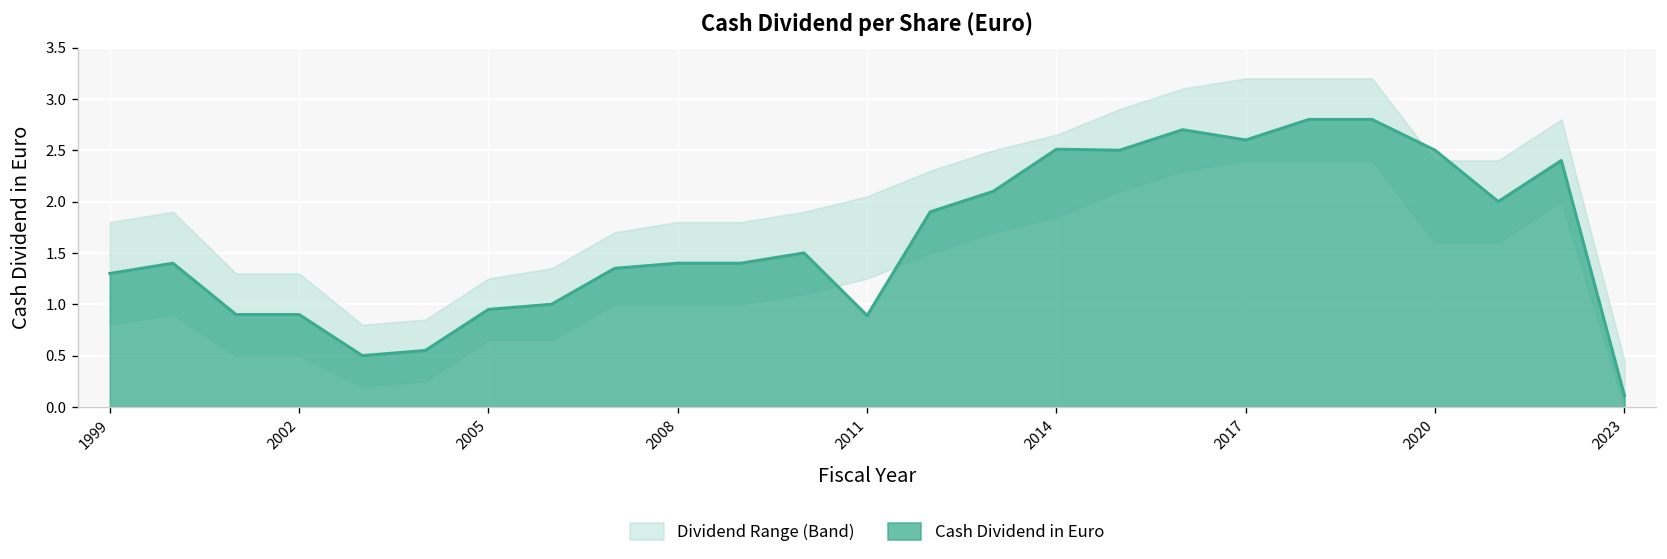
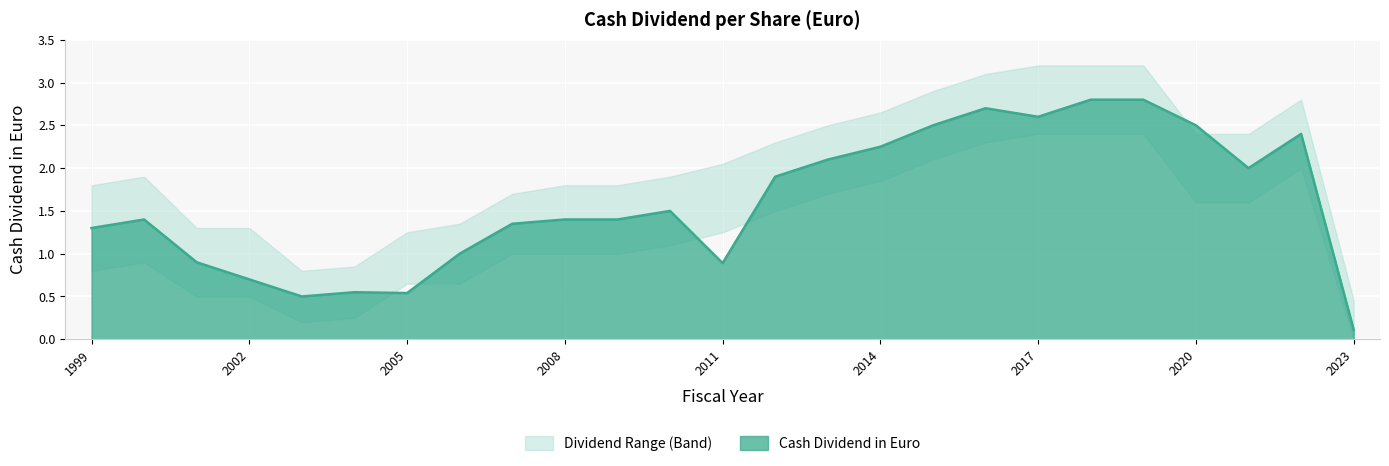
  {
    "Cash Dividend in Euro": {
      "1999": 1.3,
-     "2002": 0.9,
-     "2005": 1.0,
+     "2002": 0.7,
+     "2005": 0.5,
      "2008": 1.4,
      "2011": 0.9,
-     "2014": 2.5,
+     "2014": 2.3,
      "2017": 2.6,
      "2020": 2.5,
      "2023": 0.1
    }
  }
